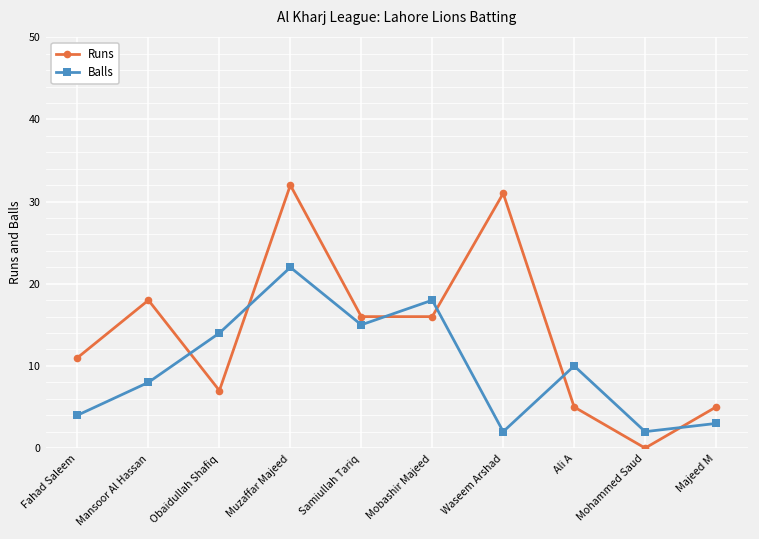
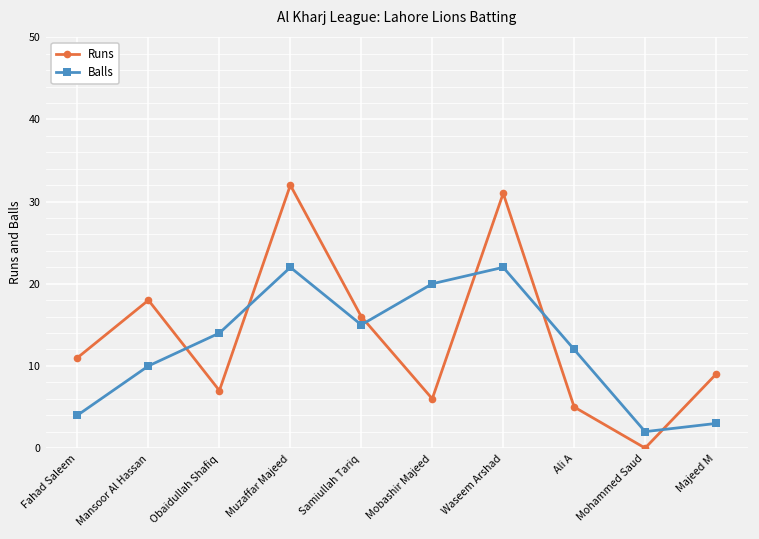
  {
    "Runs": {
      "Fahad Saleem": 11,
      "Mansoor Al Hassan": 18,
      "Obaidullah Shafiq": 7,
      "Muzaffar Majeed": 32,
      "Samiullah Tariq": 16,
-     "Mobashir Majeed": 16,
+     "Mobashir Majeed": 6,
      "Waseem Arshad": 31,
      "Ali A": 5,
      "Mohammed Saud": 0,
-     "Majeed M": 5
+     "Majeed M": 9
    },
    "Balls": {
      "Fahad Saleem": 4,
-     "Mansoor Al Hassan": 8,
+     "Mansoor Al Hassan": 10,
      "Obaidullah Shafiq": 14,
      "Muzaffar Majeed": 22,
      "Samiullah Tariq": 15,
-     "Mobashir Majeed": 18,
-     "Waseem Arshad": 2,
-     "Ali A": 10,
+     "Mobashir Majeed": 20,
+     "Waseem Arshad": 22,
+     "Ali A": 12,
      "Mohammed Saud": 2,
      "Majeed M": 3
    }
  }
